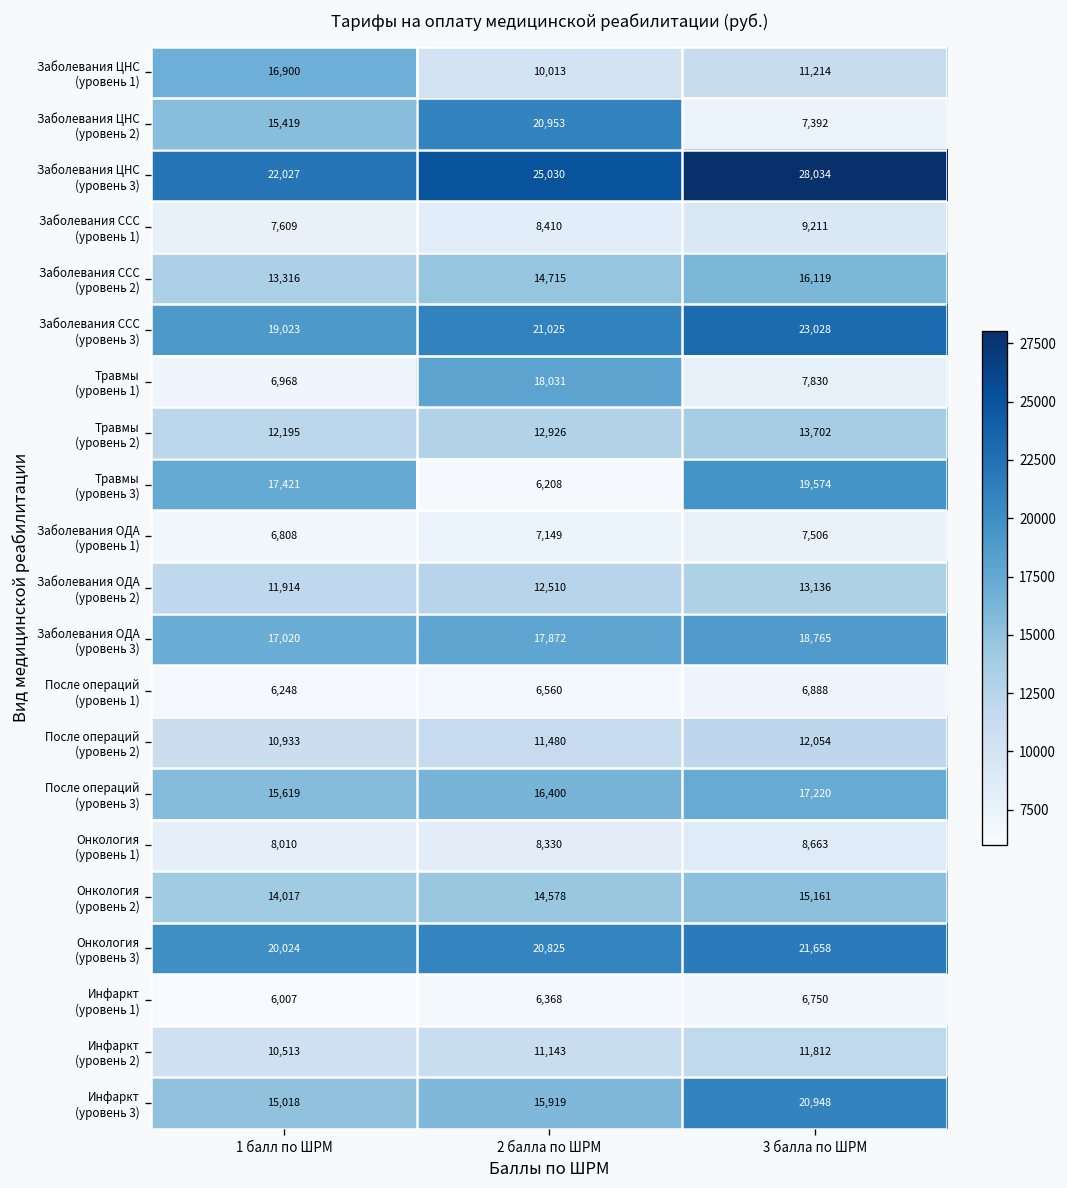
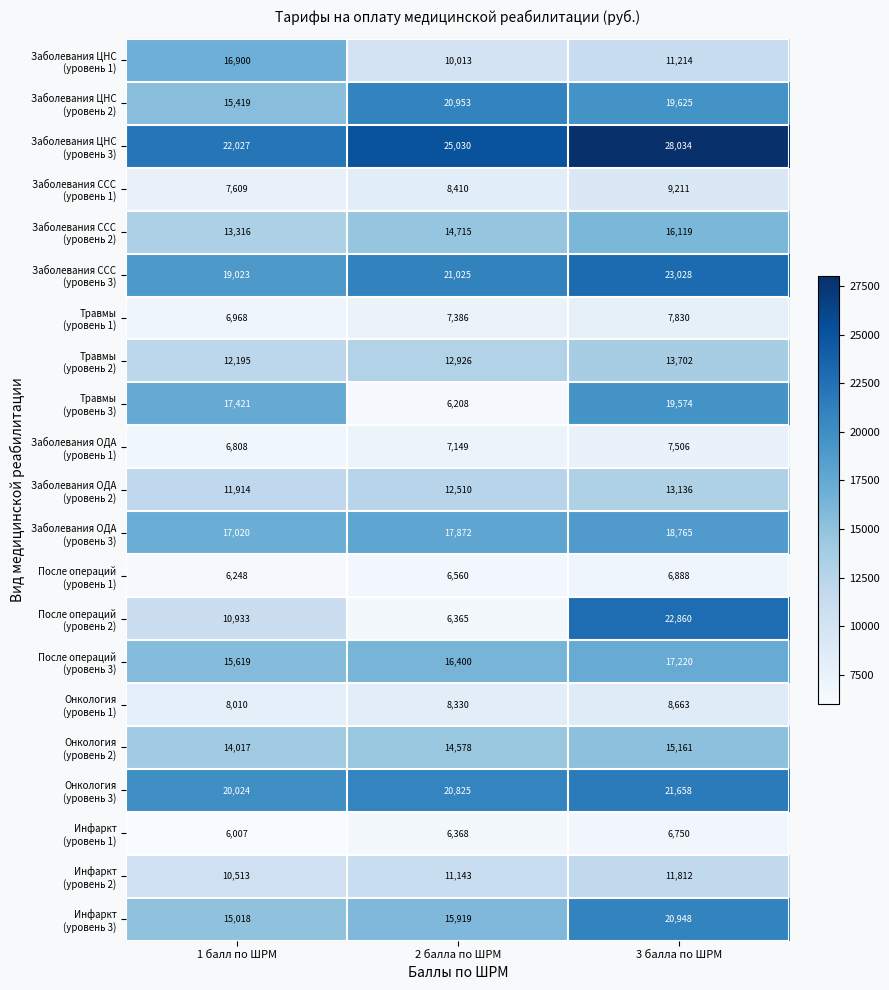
  {
    "Заболевания ЦНС (уровень 1)": {
      "1 балл по ШРМ": "16,900",
      "2 балла по ШРМ": "10,013",
      "3 балла по ШРМ": "11,214"
    },
    "Заболевания ЦНС (уровень 2)": {
      "1 балл по ШРМ": "15,419",
      "2 балла по ШРМ": "20,953",
-     "3 балла по ШРМ": "7,392"
+     "3 балла по ШРМ": "19,625"
    },
    "Заболевания ЦНС (уровень 3)": {
      "1 балл по ШРМ": "22,027",
      "2 балла по ШРМ": "25,030",
      "3 балла по ШРМ": "28,034"
    },
    "Заболевания ССС (уровень 1)": {
      "1 балл по ШРМ": "7,609",
      "2 балла по ШРМ": "8,410",
      "3 балла по ШРМ": "9,211"
    },
    "Заболевания ССС (уровень 2)": {
      "1 балл по ШРМ": "13,316",
      "2 балла по ШРМ": "14,715",
      "3 балла по ШРМ": "16,119"
    },
    "Заболевания ССС (уровень 3)": {
      "1 балл по ШРМ": "19,023",
      "2 балла по ШРМ": "21,025",
      "3 балла по ШРМ": "23,028"
    },
    "Травмы (уровень 1)": {
      "1 балл по ШРМ": "6,968",
-     "2 балла по ШРМ": "18,031",
+     "2 балла по ШРМ": "7,386",
      "3 балла по ШРМ": "7,830"
    },
    "Травмы (уровень 2)": {
      "1 балл по ШРМ": "12,195",
      "2 балла по ШРМ": "12,926",
      "3 балла по ШРМ": "13,702"
    },
    "Травмы (уровень 3)": {
      "1 балл по ШРМ": "17,421",
      "2 балла по ШРМ": "6,208",
      "3 балла по ШРМ": "19,574"
    },
    "Заболевания ОДА (уровень 1)": {
      "1 балл по ШРМ": "6,808",
      "2 балла по ШРМ": "7,149",
      "3 балла по ШРМ": "7,506"
    },
    "Заболевания ОДА (уровень 2)": {
      "1 балл по ШРМ": "11,914",
      "2 балла по ШРМ": "12,510",
      "3 балла по ШРМ": "13,136"
    },
    "Заболевания ОДА (уровень 3)": {
      "1 балл по ШРМ": "17,020",
      "2 балла по ШРМ": "17,872",
      "3 балла по ШРМ": "18,765"
    },
    "После операций (уровень 1)": {
      "1 балл по ШРМ": "6,248",
      "2 балла по ШРМ": "6,560",
      "3 балла по ШРМ": "6,888"
    },
    "После операций (уровень 2)": {
      "1 балл по ШРМ": "10,933",
-     "2 балла по ШРМ": "11,480",
-     "3 балла по ШРМ": "12,054"
+     "2 балла по ШРМ": "6,365",
+     "3 балла по ШРМ": "22,860"
    },
    "После операций (уровень 3)": {
      "1 балл по ШРМ": "15,619",
      "2 балла по ШРМ": "16,400",
      "3 балла по ШРМ": "17,220"
    },
    "Онкология (уровень 1)": {
      "1 балл по ШРМ": "8,010",
      "2 балла по ШРМ": "8,330",
      "3 балла по ШРМ": "8,663"
    },
    "Онкология (уровень 2)": {
      "1 балл по ШРМ": "14,017",
      "2 балла по ШРМ": "14,578",
      "3 балла по ШРМ": "15,161"
    },
    "Онкология (уровень 3)": {
      "1 балл по ШРМ": "20,024",
      "2 балла по ШРМ": "20,825",
      "3 балла по ШРМ": "21,658"
    },
    "Инфаркт (уровень 1)": {
      "1 балл по ШРМ": "6,007",
      "2 балла по ШРМ": "6,368",
      "3 балла по ШРМ": "6,750"
    },
    "Инфаркт (уровень 2)": {
      "1 балл по ШРМ": "10,513",
      "2 балла по ШРМ": "11,143",
      "3 балла по ШРМ": "11,812"
    },
    "Инфаркт (уровень 3)": {
      "1 балл по ШРМ": "15,018",
      "2 балла по ШРМ": "15,919",
      "3 балла по ШРМ": "20,948"
    }
  }
